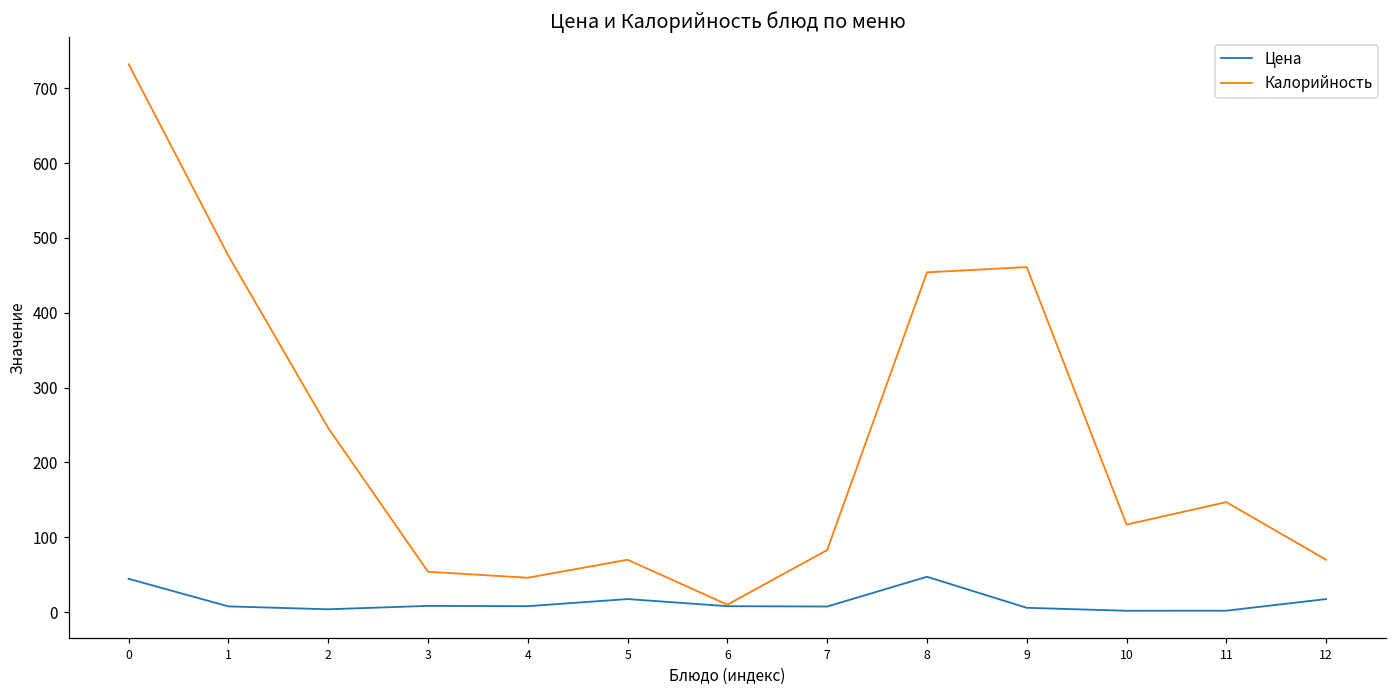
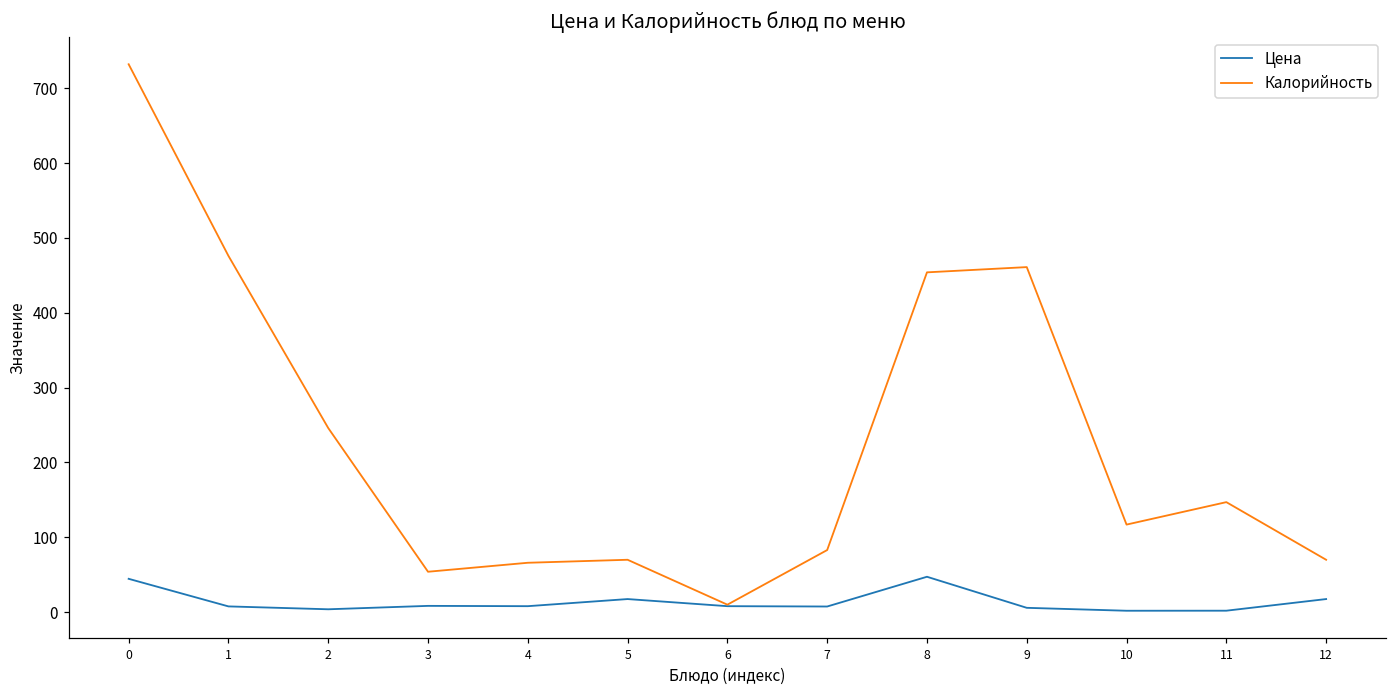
  {
    "Цена": {
      "0": 40,
      "1": 10,
      "2": 0,
      "3": 10,
      "4": 10,
      "5": 20,
      "7": 10,
      "8": 50,
      "9": 10,
      "10": 0,
      "11": 0,
      "12": 20
    },
    "Калорийность": {
      "0": 730,
      "1": 480,
      "2": 250,
      "3": 50,
-     "4": 50,
+     "4": 70,
      "5": 70,
      "7": 80,
      "8": 450,
      "9": 460,
      "10": 120,
      "11": 150,
      "12": 70
    }
  }
